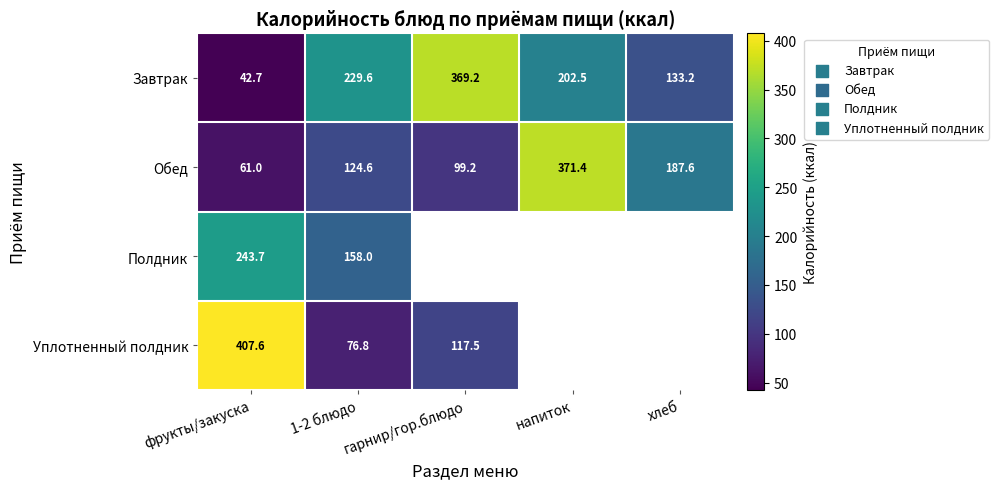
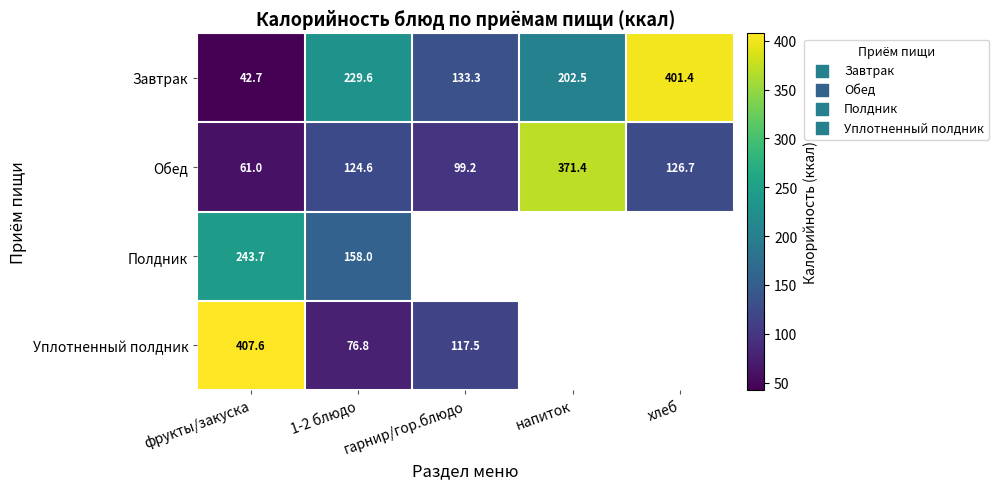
  {
    "Завтрак": {
      "фрукты/закуска": 42.7,
      "1-2 блюдо": 229.6,
-     "гарнир/гор.блюдо": 369.2,
+     "гарнир/гор.блюдо": 133.3,
      "напиток": 202.5,
-     "хлеб": 133.2
+     "хлеб": 401.4
    },
    "Обед": {
      "фрукты/закуска": 61.0,
      "1-2 блюдо": 124.6,
      "гарнир/гор.блюдо": 99.2,
      "напиток": 371.4,
-     "хлеб": 187.6
+     "хлеб": 126.7
    },
    "Полдник": {
      "фрукты/закуска": 243.7,
      "1-2 блюдо": 158.0
    },
    "Уплотненный полдник": {
      "фрукты/закуска": 407.6,
      "1-2 блюдо": 76.8,
      "гарнир/гор.блюдо": 117.5
    }
  }
